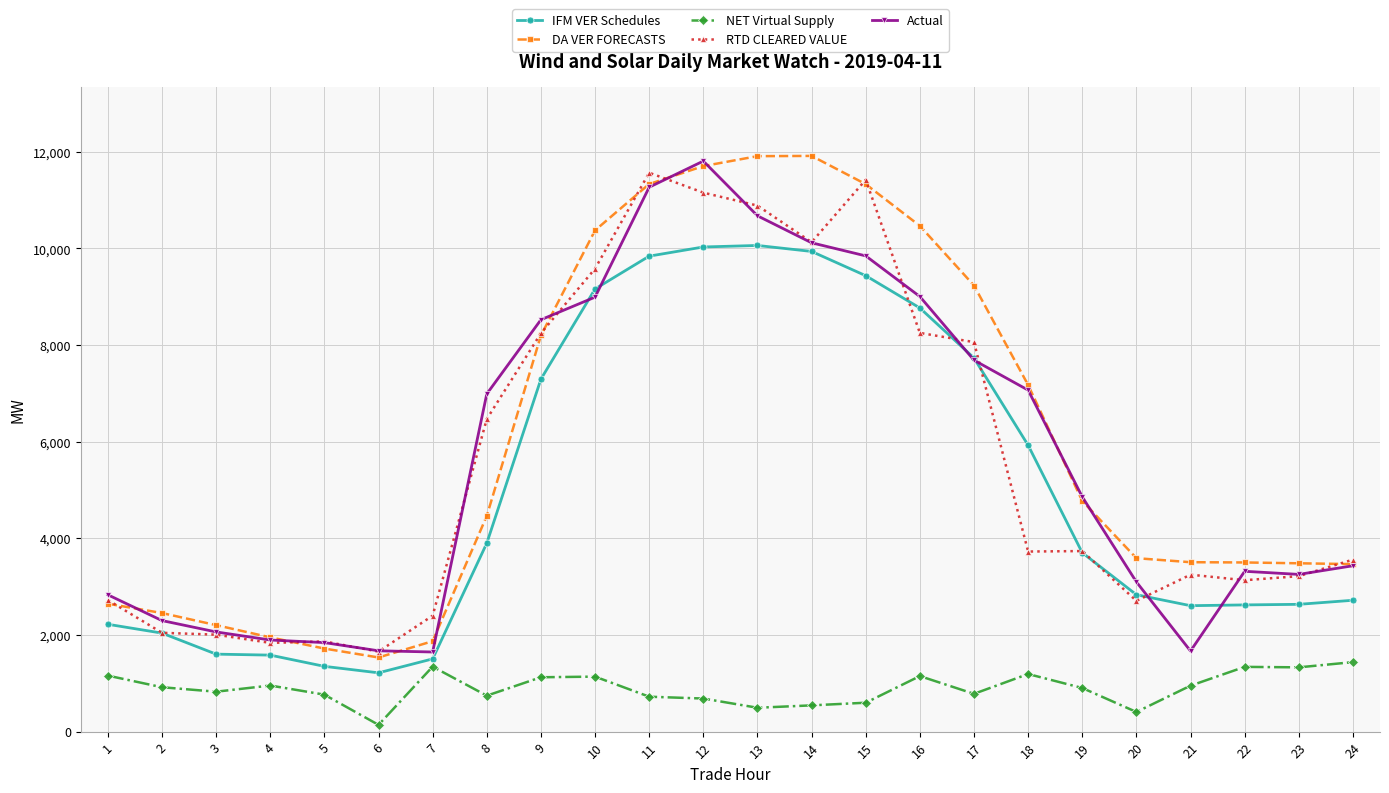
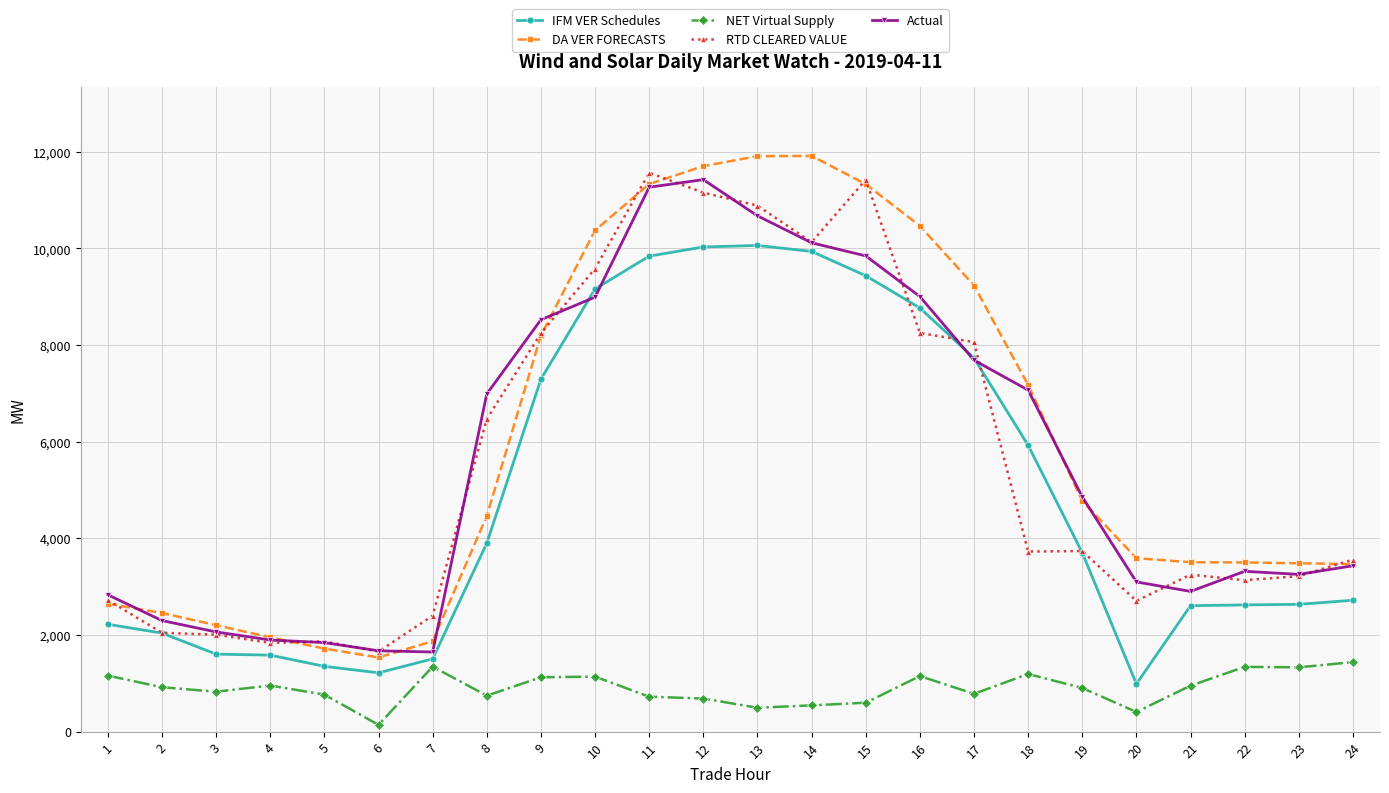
  {
    "IFM VER Schedules": {
      "1": "2,200",
      "3": "1,600",
      "4": "1,600",
      "5": "1,400",
      "6": "1,200",
      "7": "1,500",
      "8": "3,900",
      "9": "7,300",
      "10": "9,200",
      "11": "9,800",
      "12": "10,000",
      "13": "10,100",
      "14": "9,900",
      "15": "9,400",
      "16": "8,800",
      "18": "5,900",
-     "20": "2,800",
+     "20": "1,000",
      "21": "2,600",
      "22": "2,600",
      "23": "2,600",
      "24": "2,700"
    },
    "DA VER FORECASTS": {
      "1": "2,600",
      "2": "2,500",
      "3": "2,200",
      "4": "2,000",
      "5": "1,700",
      "6": "1,500",
      "7": "1,900",
      "8": "4,500",
      "10": "10,400",
      "11": "11,300",
      "12": "11,700",
      "13": "11,900",
      "14": "11,900",
      "15": "11,300",
      "16": "10,500",
      "17": "9,200",
      "18": "7,200",
      "19": "4,800",
      "20": "3,600",
      "21": "3,500",
      "22": "3,500",
      "23": "3,500"
    },
    "NET Virtual Supply": {
      "1": "1,200",
      "2": "900",
      "3": "800",
      "4": "1,000",
      "5": "800",
      "6": "100",
      "7": "1,300",
      "8": "700",
      "9": "1,100",
      "10": "1,100",
      "11": "700",
      "12": "700",
      "13": "500",
      "14": "500",
      "15": "600",
      "16": "1,100",
      "17": "800",
      "18": "1,200",
      "19": "900",
      "20": "400",
      "21": "1,000",
      "22": "1,300",
      "23": "1,300",
      "24": "1,400"
    },
    "RTD CLEARED VALUE": {
      "1": "2,700",
      "3": "2,000",
      "4": "1,800",
      "7": "2,400",
      "8": "6,500",
      "10": "9,600",
      "11": "11,600",
      "12": "11,200",
      "13": "10,900",
      "15": "11,400",
      "16": "8,300",
      "17": "8,100",
      "18": "3,700",
      "20": "2,700",
      "21": "3,200",
      "22": "3,100",
      "24": "3,600"
    },
    "Actual": {
      "1": "2,800",
      "2": "2,300",
      "3": "2,100",
      "4": "1,900",
      "7": "1,600",
      "8": "7,000",
      "9": "8,500",
      "10": "9,000",
      "11": "11,300",
-     "12": "11,800",
+     "12": "11,400",
      "13": "10,700",
      "15": "9,800",
      "16": "9,000",
      "18": "7,100",
      "19": "4,900",
      "20": "3,100",
-     "21": "1,700",
+     "21": "2,900",
      "22": "3,300"
    }
  }
